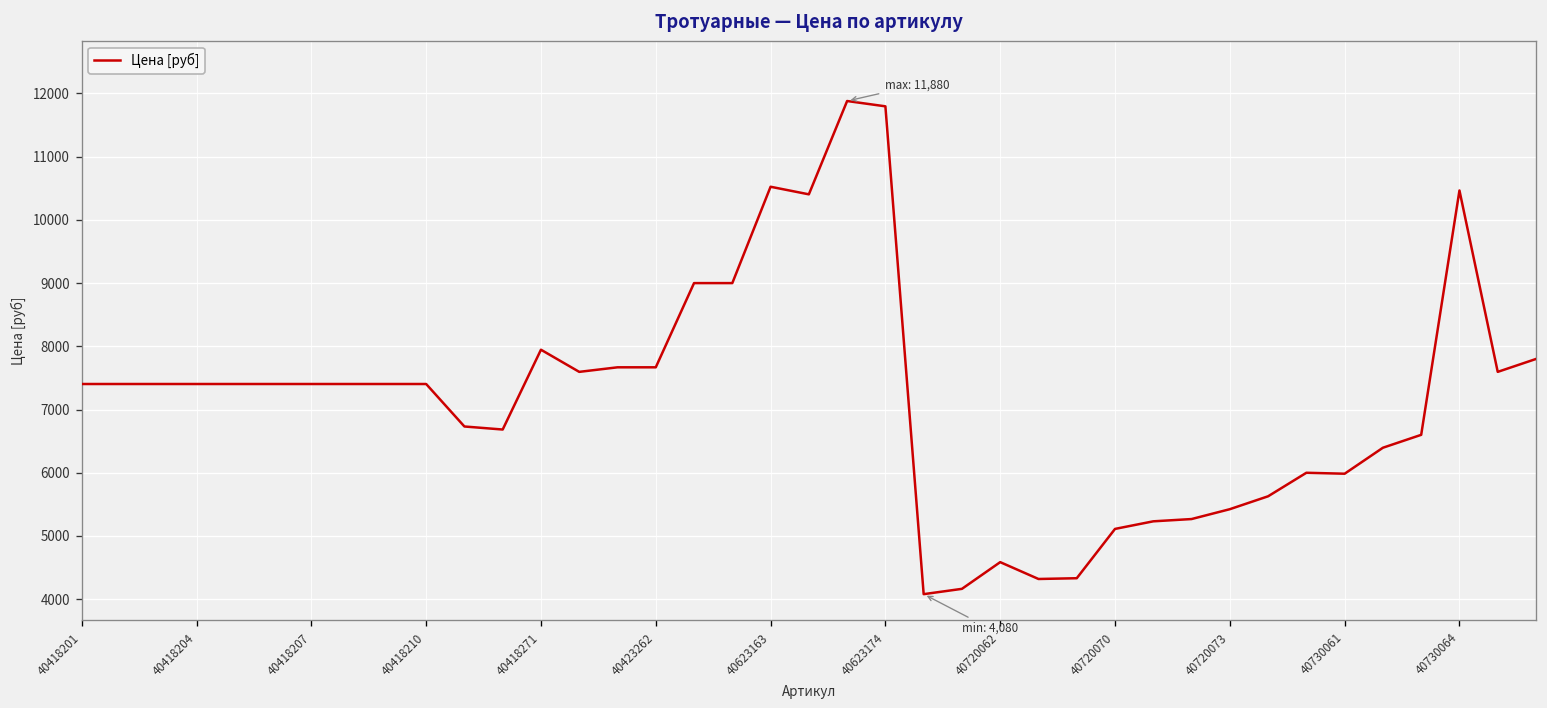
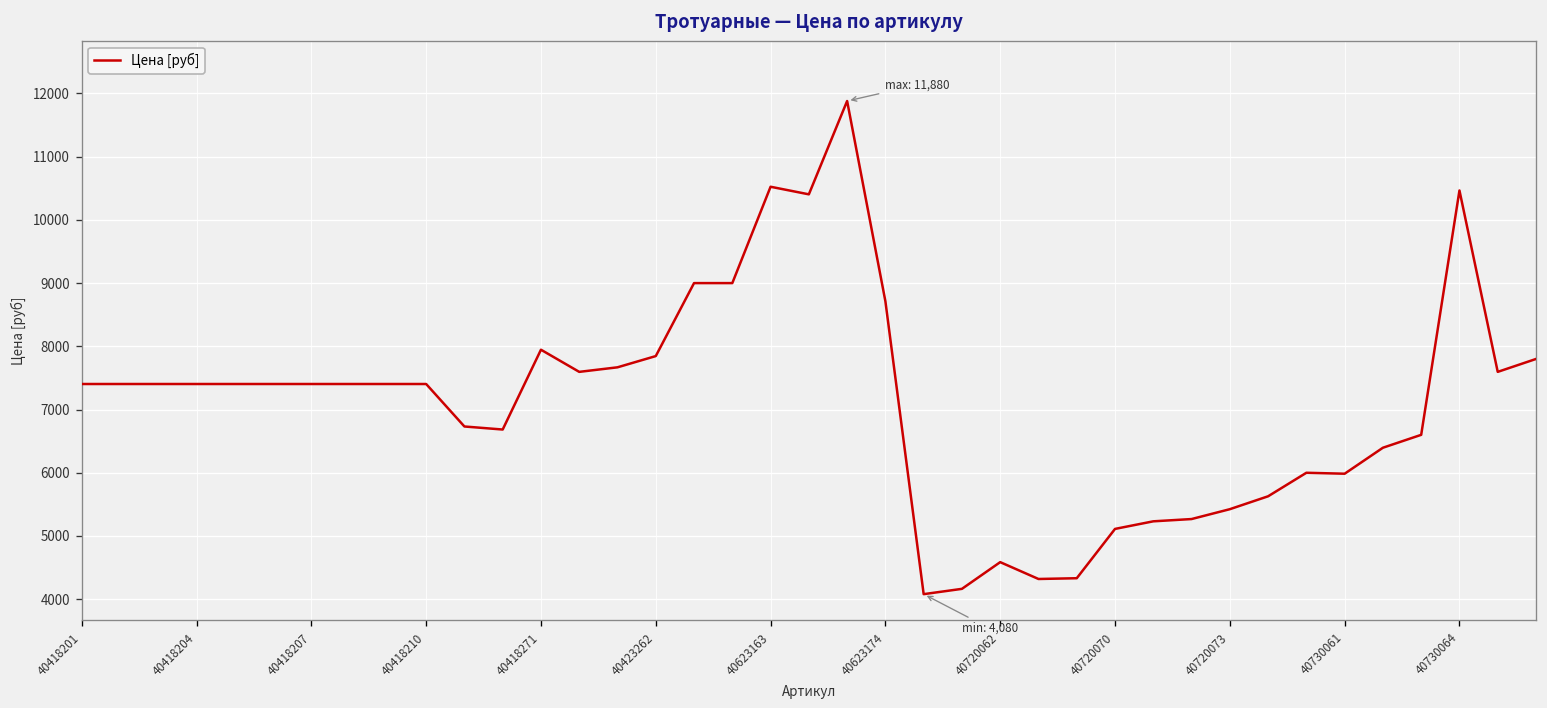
  {
    "40418201": 7400,
    "40418204": 7400,
    "40418207": 7400,
    "40418210": 7400,
    "40418271": 7900,
-   "40423262": 7700,
+   "40423262": 7800,
    "40623163": 10500,
-   "40623174": 11800,
+   "40623174": 8700,
    "40720062": 4600,
    "40720070": 5100,
    "40720073": 5400,
    "40730061": 6000,
    "40730064": 10500
  }
